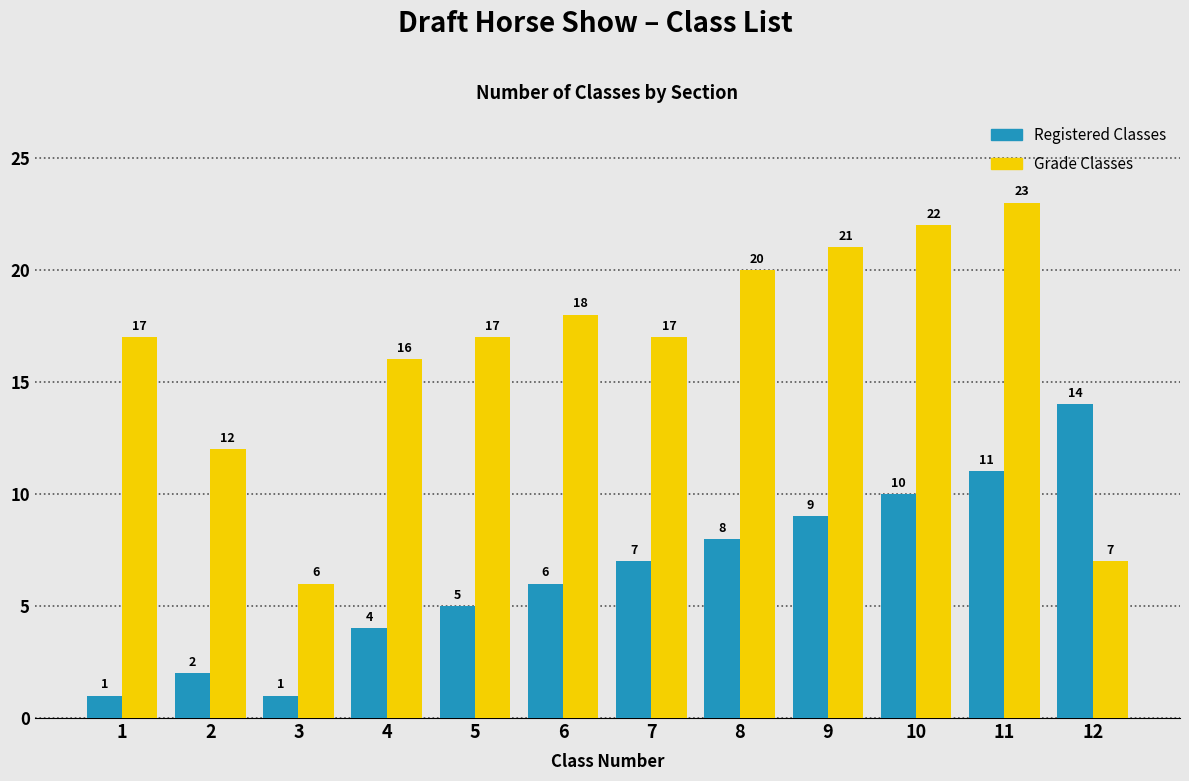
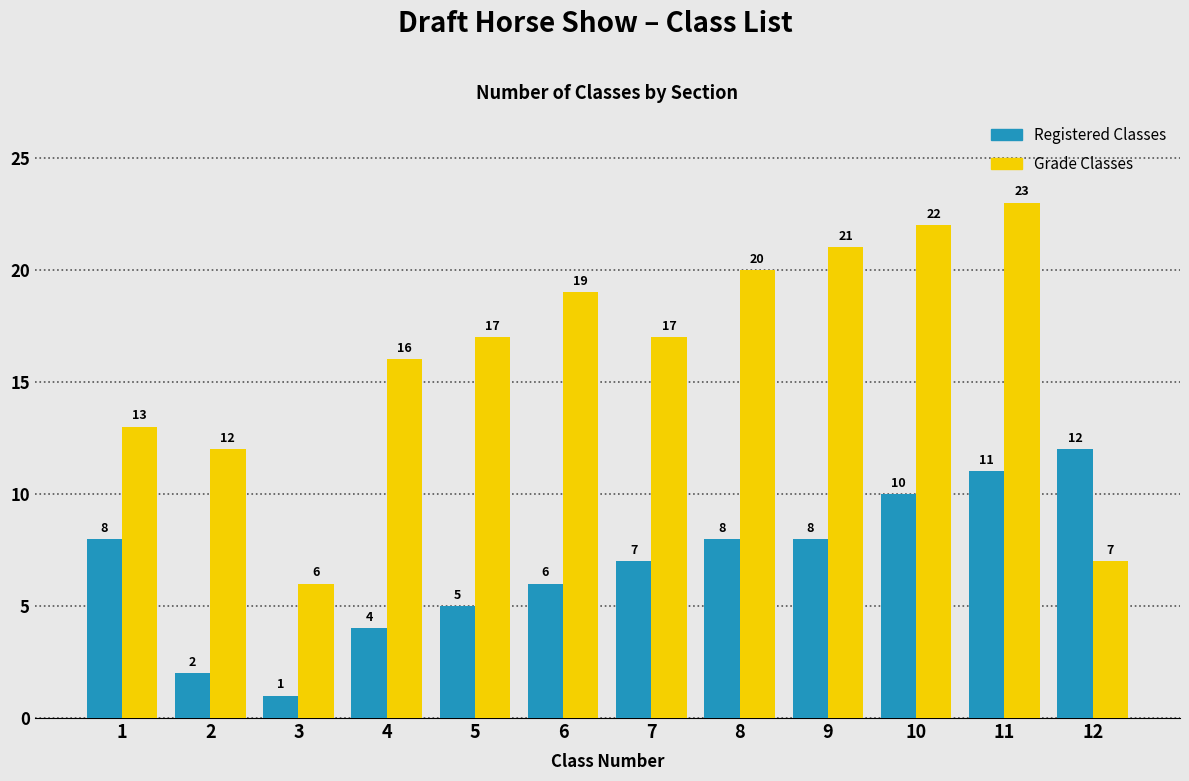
  {
    "Registered Classes": {
-     "1": 1,
+     "1": 8,
      "2": 2,
      "3": 1,
      "4": 4,
      "5": 5,
      "6": 6,
      "7": 7,
      "8": 8,
-     "9": 9,
+     "9": 8,
      "10": 10,
      "11": 11,
-     "12": 14
+     "12": 12
    },
    "Grade Classes": {
-     "1": 17,
+     "1": 13,
      "2": 12,
      "3": 6,
      "4": 16,
      "5": 17,
-     "6": 18,
+     "6": 19,
      "7": 17,
      "8": 20,
      "9": 21,
      "10": 22,
      "11": 23,
      "12": 7
    }
  }
